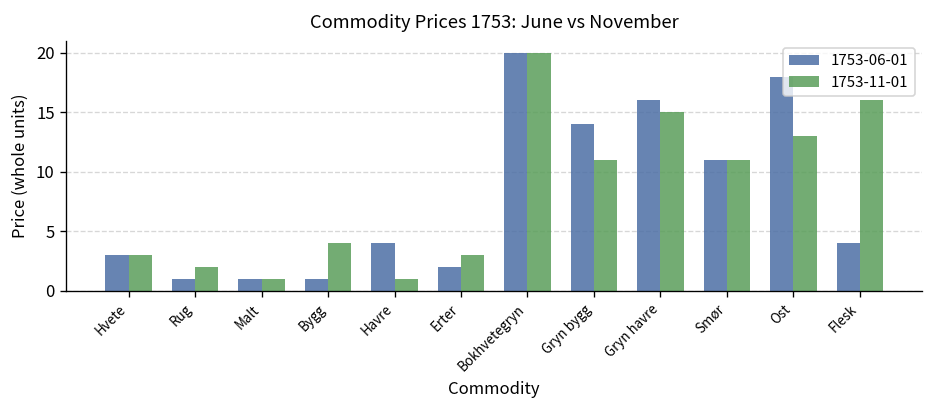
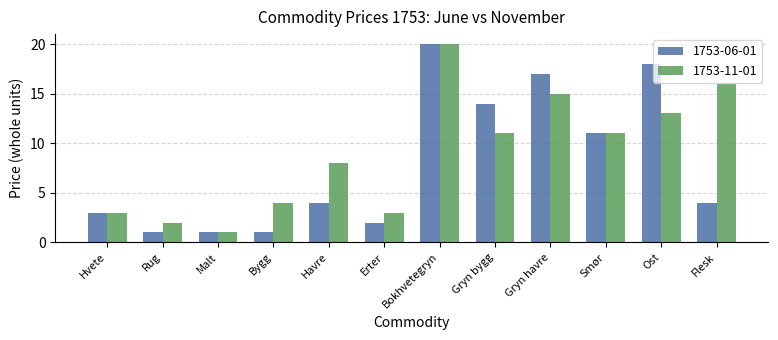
  {
    "1753-06-01": {
      "Hvete": 3,
      "Rug": 1,
      "Malt": 1,
      "Bygg": 1,
      "Havre": 4,
      "Erter": 2,
      "Bokhvetegryn": 20,
      "Gryn bygg": 14,
-     "Gryn havre": 16,
+     "Gryn havre": 17,
      "Smør": 11,
      "Ost": 18,
      "Flesk": 4
    },
    "1753-11-01": {
      "Hvete": 3,
      "Rug": 2,
      "Malt": 1,
      "Bygg": 4,
-     "Havre": 1,
+     "Havre": 8,
      "Erter": 3,
      "Bokhvetegryn": 20,
      "Gryn bygg": 11,
      "Gryn havre": 15,
      "Smør": 11,
      "Ost": 13,
      "Flesk": 16
    }
  }
